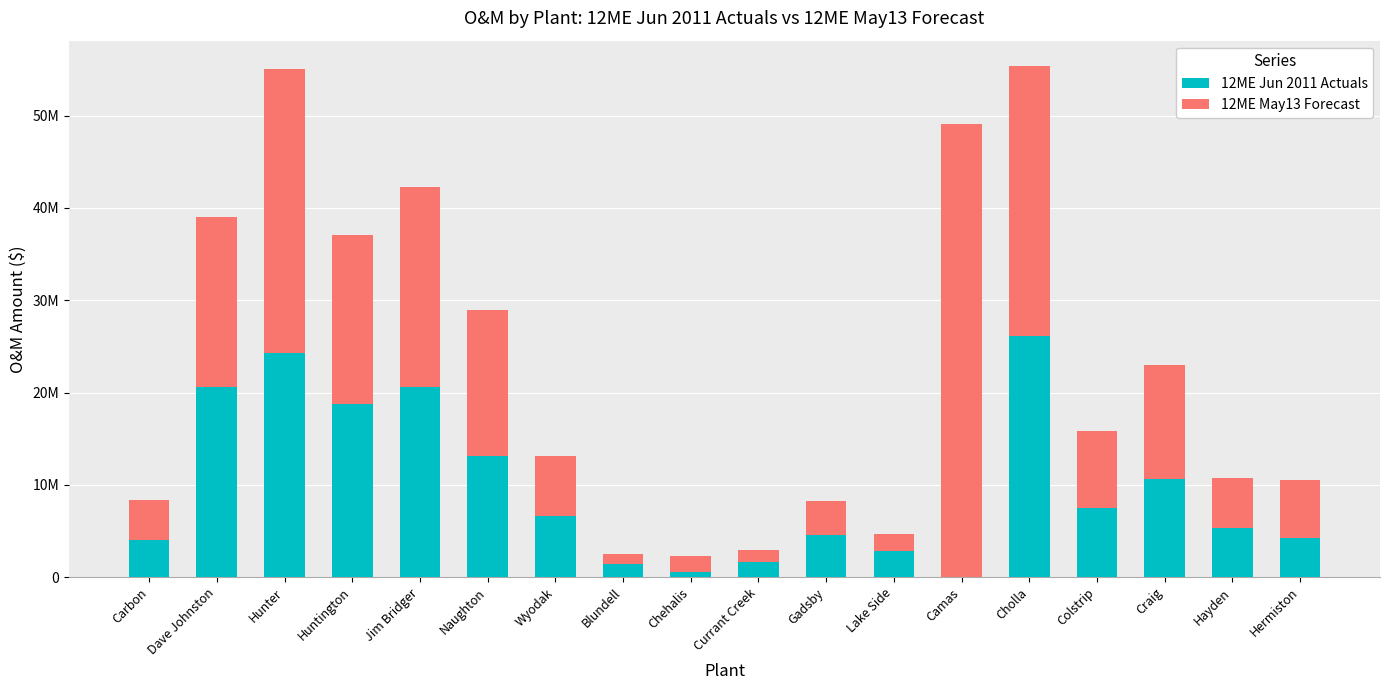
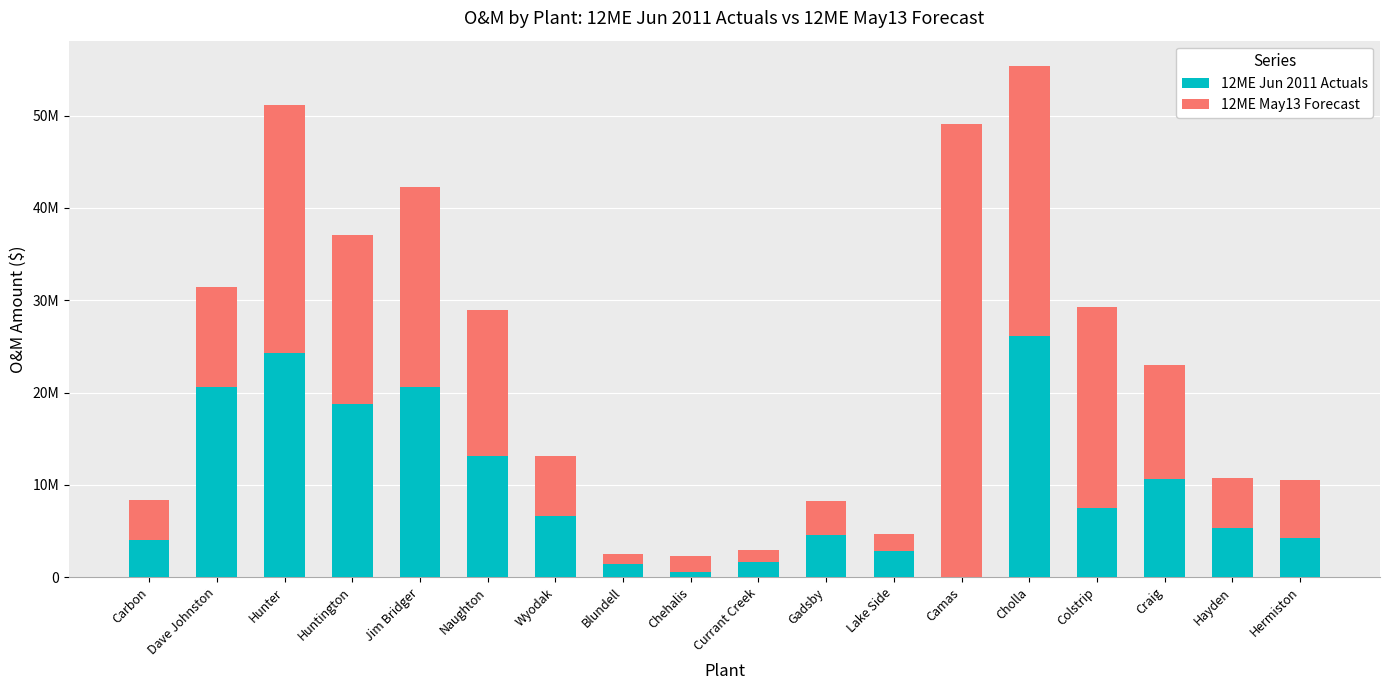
  {
    "12ME Jun 2011 Actuals": {
      "Carbon": 4000000,
      "Dave Johnston": 21000000,
      "Hunter": 24000000,
      "Huntington": 19000000,
      "Jim Bridger": 21000000,
      "Naughton": 13000000,
      "Wyodak": 7000000,
      "Blundell": 1000000,
      "Chehalis": 1000000,
      "Currant Creek": 2000000,
      "Gadsby": 5000000,
      "Lake Side": 3000000,
      "Cholla": 26000000,
      "Colstrip": 8000000,
      "Craig": 11000000,
      "Hayden": 5000000,
      "Hermiston": 4000000
    },
    "12ME May13 Forecast": {
      "Carbon": 4000000,
-     "Dave Johnston": 19000000,
-     "Hunter": 31000000,
+     "Dave Johnston": 11000000,
+     "Hunter": 27000000,
      "Huntington": 18000000,
      "Jim Bridger": 22000000,
      "Naughton": 16000000,
      "Wyodak": 7000000,
      "Blundell": 1000000,
      "Chehalis": 2000000,
      "Currant Creek": 1000000,
      "Gadsby": 4000000,
      "Lake Side": 2000000,
      "Camas": 49000000,
      "Cholla": 29000000,
-     "Colstrip": 8000000,
+     "Colstrip": 22000000,
      "Craig": 12000000,
      "Hayden": 5000000,
      "Hermiston": 6000000
    }
  }
